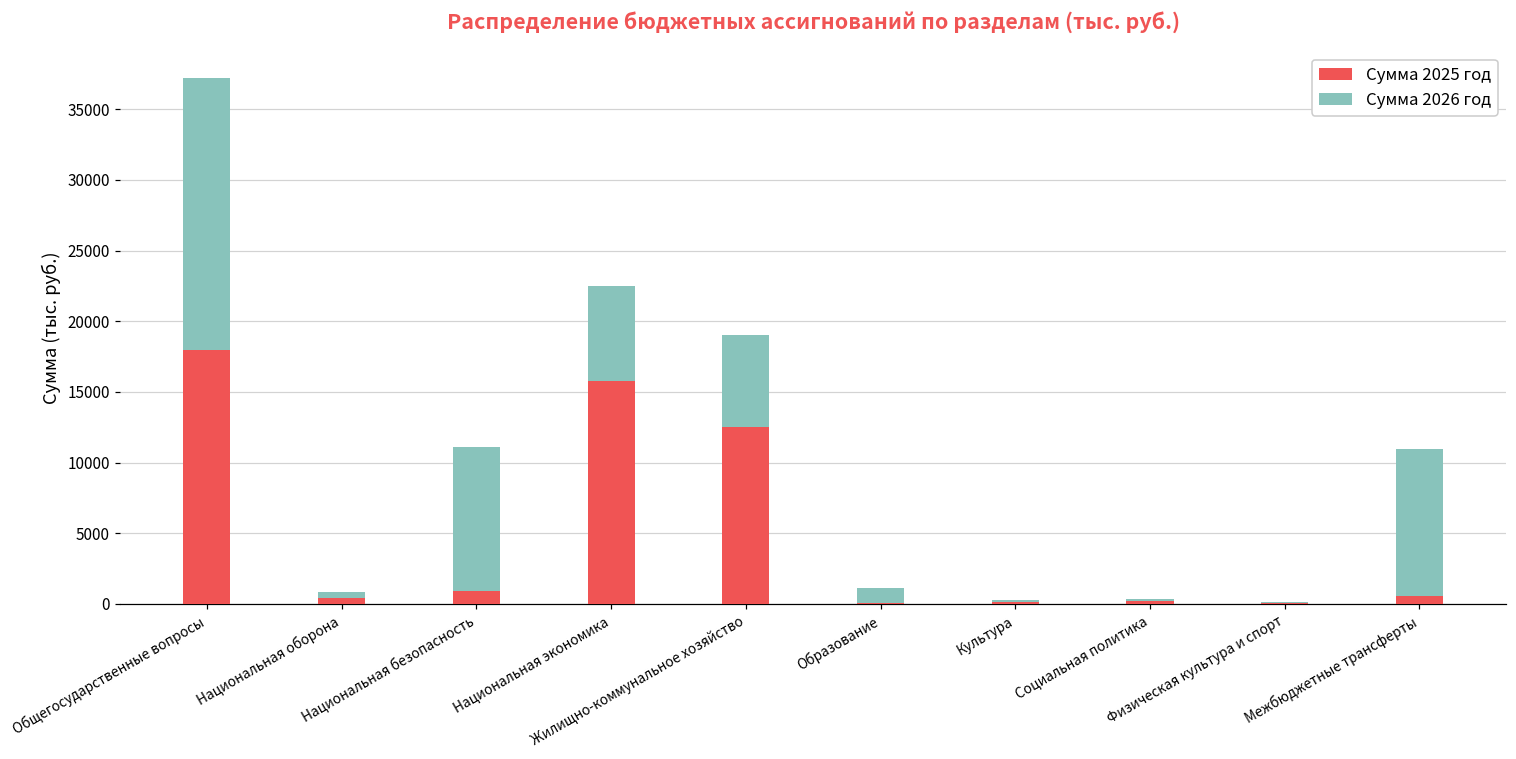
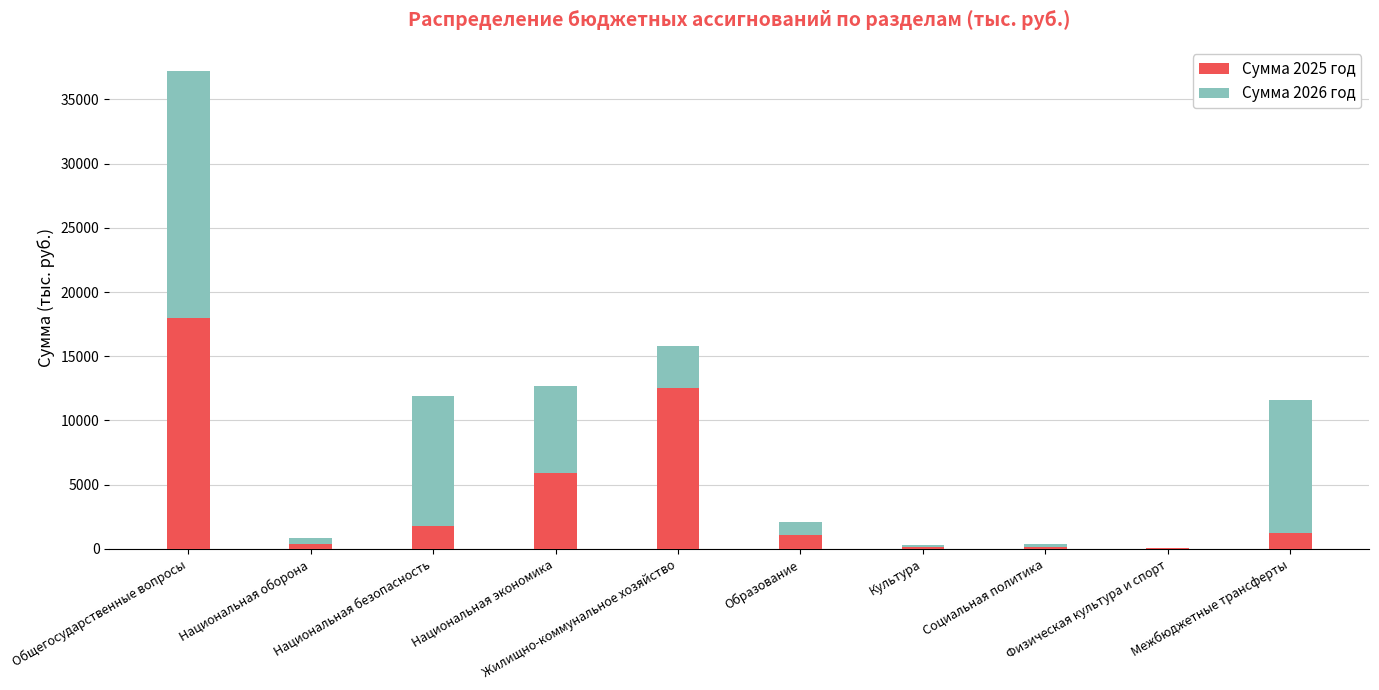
  {
    "Сумма 2025 год": {
      "Общегосударственные вопросы": 18000,
      "Национальная оборона": 400,
-     "Национальная безопасность": 900,
-     "Национальная экономика": 15800,
+     "Национальная безопасность": 1800,
+     "Национальная экономика": 5900,
      "Жилищно-коммунальное хозяйство": 12500,
-     "Образование": 0,
-     "Межбюджетные трансферты": 600
+     "Образование": 1100,
+     "Межбюджетные трансферты": 1200
    },
    "Сумма 2026 год": {
      "Общегосударственные вопросы": 19300,
      "Национальная оборона": 400,
      "Национальная безопасность": 10100,
      "Национальная экономика": 6700,
-     "Жилищно-коммунальное хозяйство": 6500,
+     "Жилищно-коммунальное хозяйство": 3300,
      "Образование": 1100,
      "Межбюджетные трансферты": 10400
    }
  }
